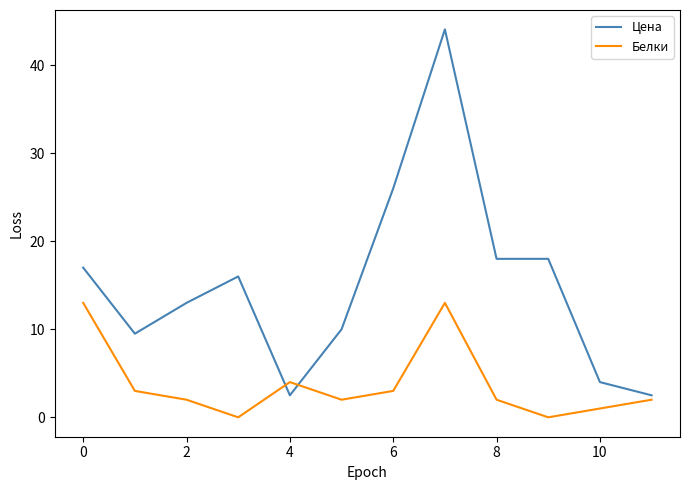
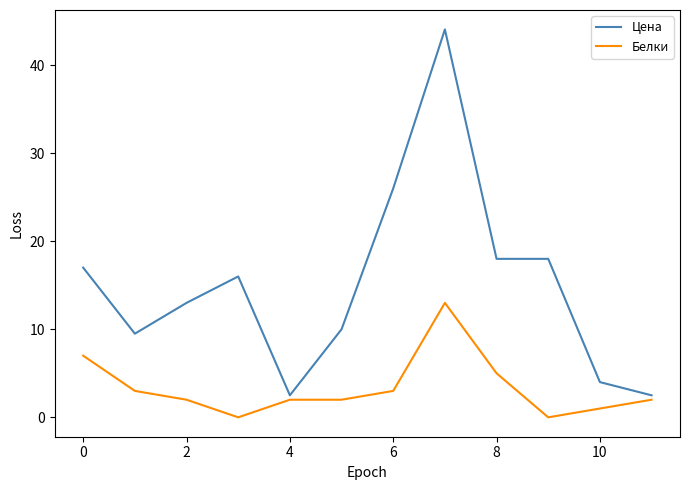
  {
    "Цена": {
      "0": 17,
      "2": 13,
      "4": 3,
      "6": 26,
      "8": 18,
      "10": 4
    },
    "Белки": {
-     "0": 13,
+     "0": 7,
      "2": 2,
-     "4": 4,
+     "4": 2,
      "6": 3,
-     "8": 2,
+     "8": 5,
      "10": 1
    }
  }
